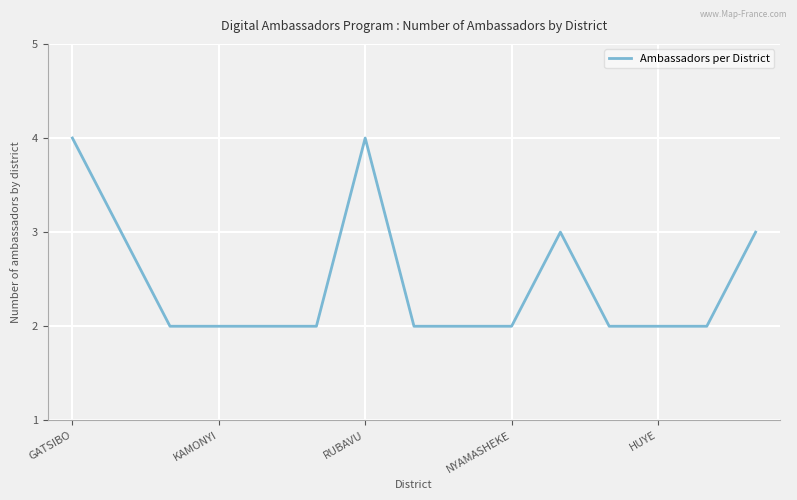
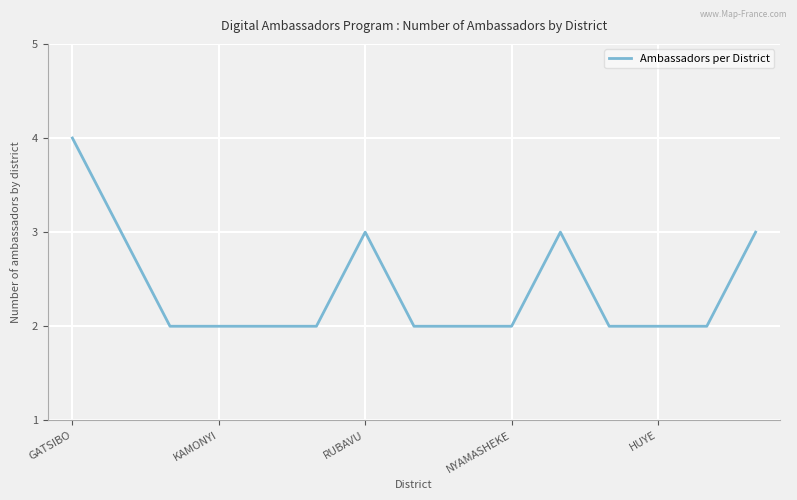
  {
    "GATSIBO": 4,
    "KAMONYI": 2,
-   "RUBAVU": 4,
+   "RUBAVU": 3,
    "NYAMASHEKE": 2,
    "HUYE": 2
  }
